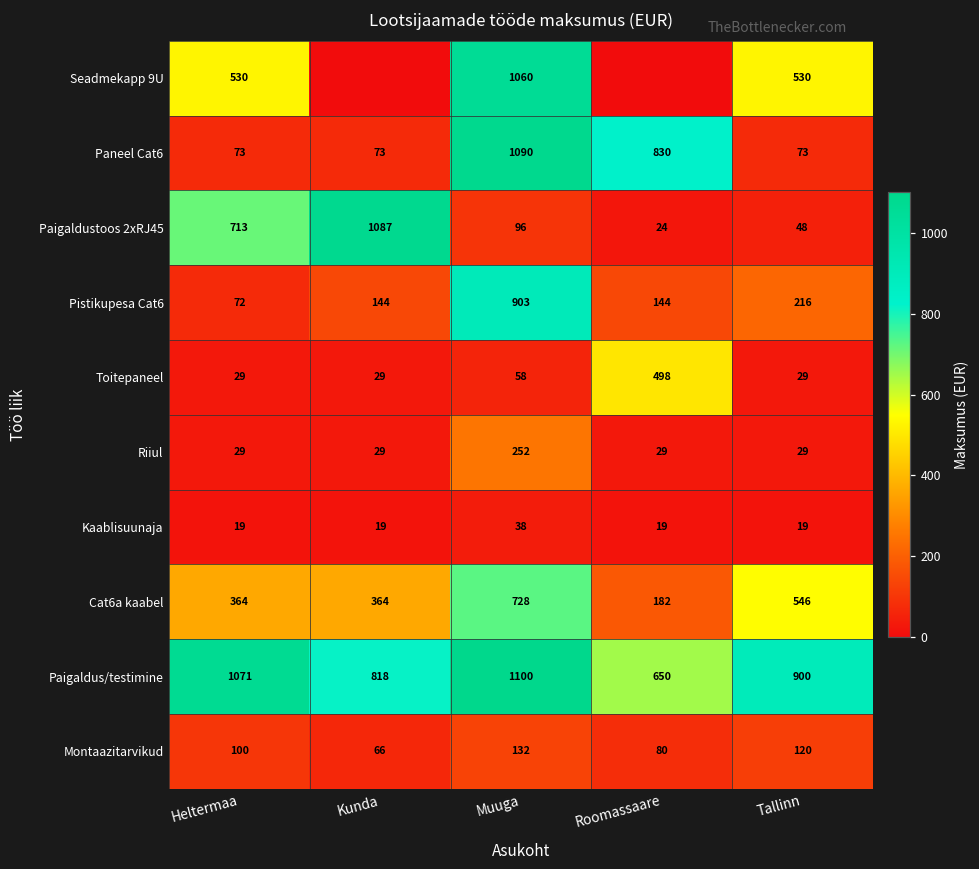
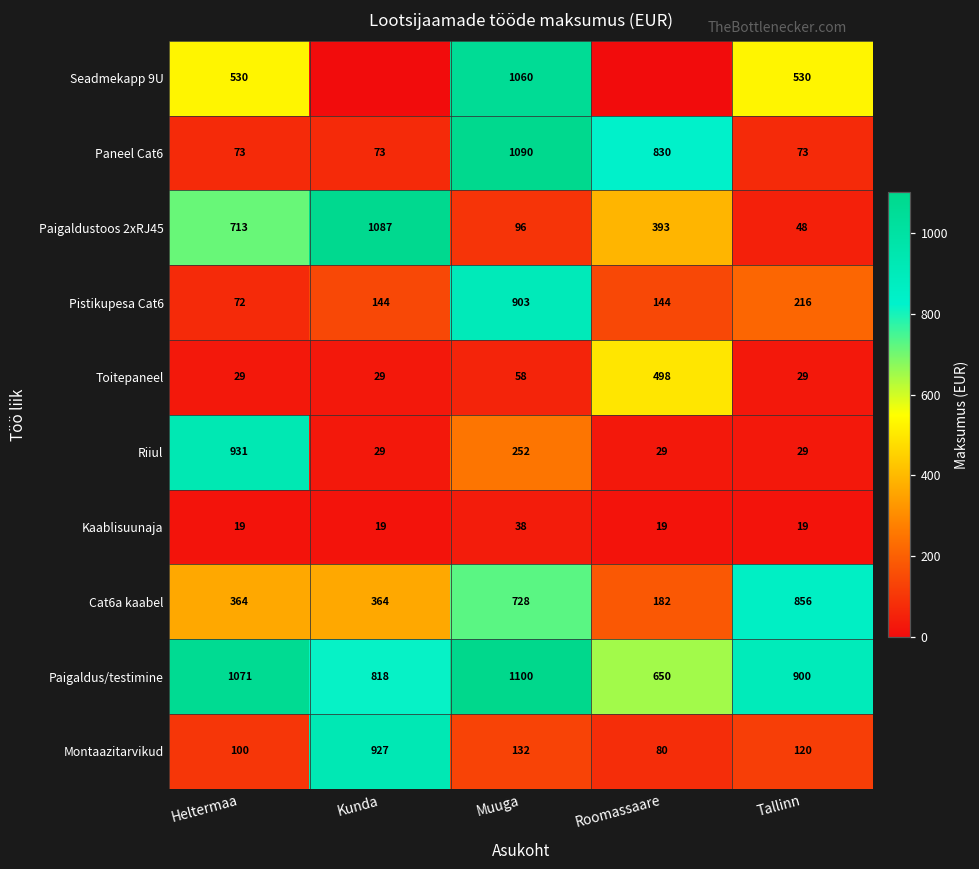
  {
    "Seadmekapp 9U": {
      "Heltermaa": 530,
      "Muuga": 1060,
      "Tallinn": 530
    },
    "Paneel Cat6": {
      "Heltermaa": 73,
      "Kunda": 73,
      "Muuga": 1090,
      "Roomassaare": 830,
      "Tallinn": 73
    },
    "Paigaldustoos 2xRJ45": {
      "Heltermaa": 713,
      "Kunda": 1087,
      "Muuga": 96,
-     "Roomassaare": 24,
+     "Roomassaare": 393,
      "Tallinn": 48
    },
    "Pistikupesa Cat6": {
      "Heltermaa": 72,
      "Kunda": 144,
      "Muuga": 903,
      "Roomassaare": 144,
      "Tallinn": 216
    },
    "Toitepaneel": {
      "Heltermaa": 29,
      "Kunda": 29,
      "Muuga": 58,
      "Roomassaare": 498,
      "Tallinn": 29
    },
    "Riiul": {
-     "Heltermaa": 29,
+     "Heltermaa": 931,
      "Kunda": 29,
      "Muuga": 252,
      "Roomassaare": 29,
      "Tallinn": 29
    },
    "Kaablisuunaja": {
      "Heltermaa": 19,
      "Kunda": 19,
      "Muuga": 38,
      "Roomassaare": 19,
      "Tallinn": 19
    },
    "Cat6a kaabel": {
      "Heltermaa": 364,
      "Kunda": 364,
      "Muuga": 728,
      "Roomassaare": 182,
-     "Tallinn": 546
+     "Tallinn": 856
    },
    "Paigaldus/testimine": {
      "Heltermaa": 1071,
      "Kunda": 818,
      "Muuga": 1100,
      "Roomassaare": 650,
      "Tallinn": 900
    },
    "Montaazitarvikud": {
      "Heltermaa": 100,
-     "Kunda": 66,
+     "Kunda": 927,
      "Muuga": 132,
      "Roomassaare": 80,
      "Tallinn": 120
    }
  }
